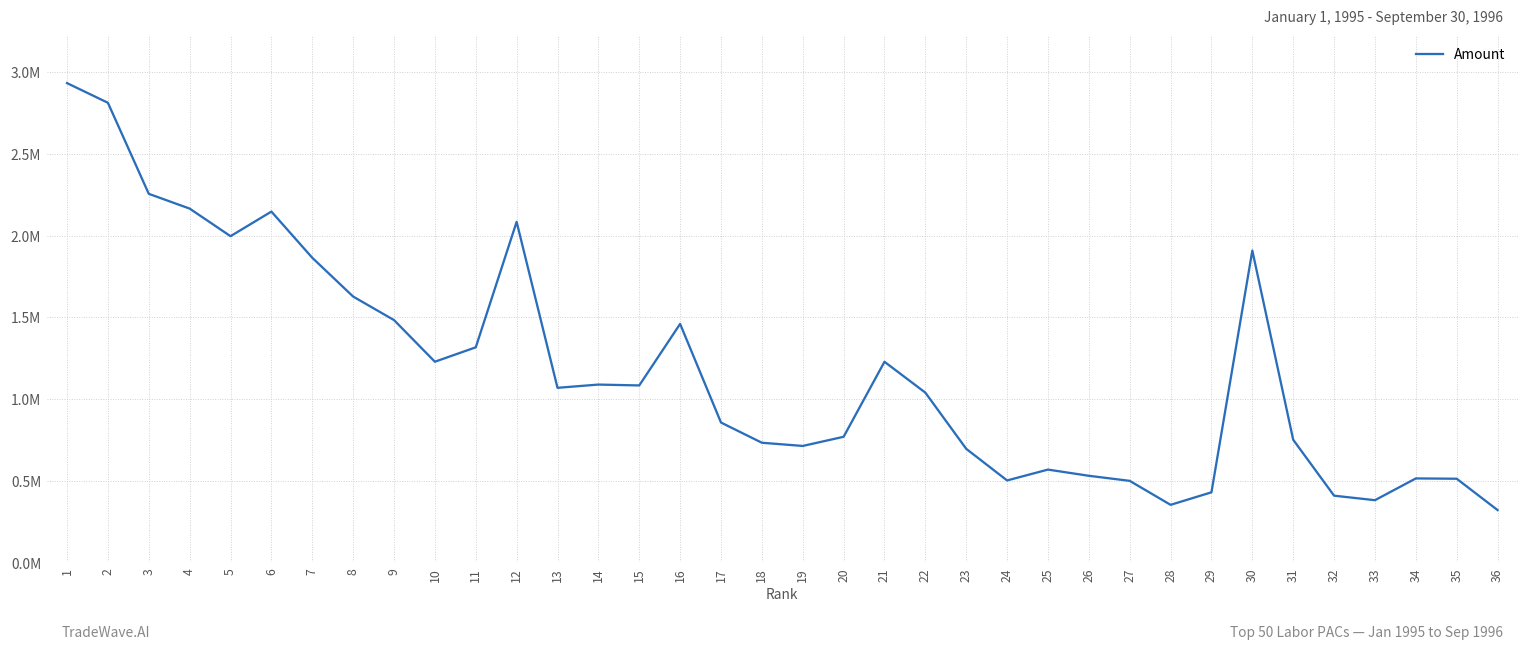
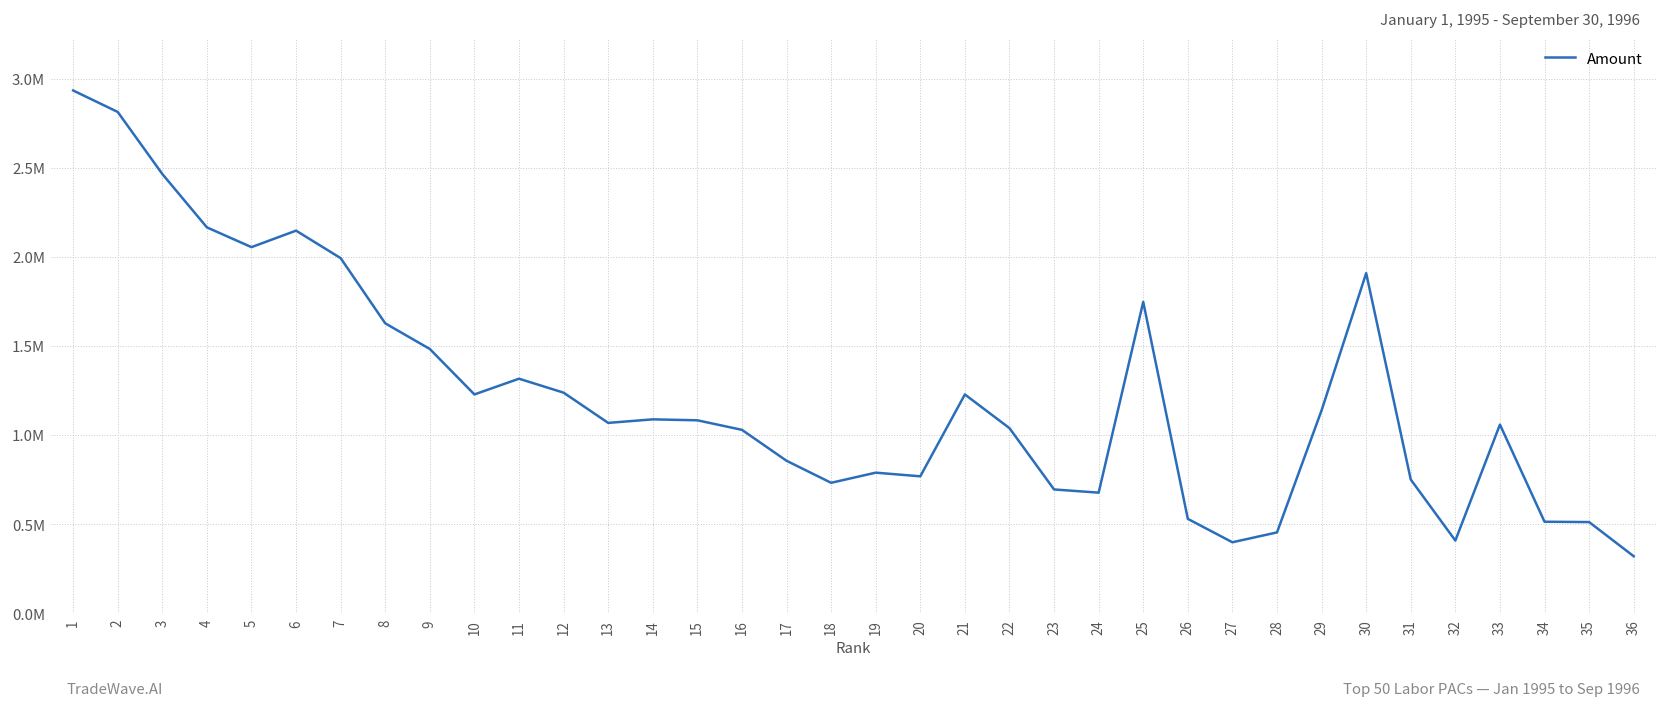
  {
    "1": 2930000,
    "2": 2810000,
-   "3": 2260000,
+   "3": 2460000,
    "4": 2170000,
-   "5": 2000000,
+   "5": 2050000,
    "6": 2150000,
-   "7": 1860000,
+   "7": 1990000,
    "8": 1630000,
    "9": 1480000,
    "10": 1230000,
    "11": 1320000,
-   "12": 2080000,
+   "12": 1240000,
    "13": 1070000,
    "14": 1090000,
    "15": 1080000,
-   "16": 1460000,
+   "16": 1030000,
    "17": 860000,
    "18": 730000,
-   "19": 710000,
+   "19": 790000,
    "20": 770000,
    "21": 1230000,
    "22": 1040000,
    "23": 700000,
-   "24": 500000,
-   "25": 570000,
+   "24": 680000,
+   "25": 1750000,
    "26": 530000,
-   "27": 500000,
-   "28": 350000,
-   "29": 430000,
+   "27": 400000,
+   "28": 450000,
+   "29": 1140000,
    "30": 1910000,
    "31": 750000,
    "32": 410000,
-   "33": 380000,
+   "33": 1060000,
    "34": 510000,
    "35": 510000,
    "36": 320000
  }
